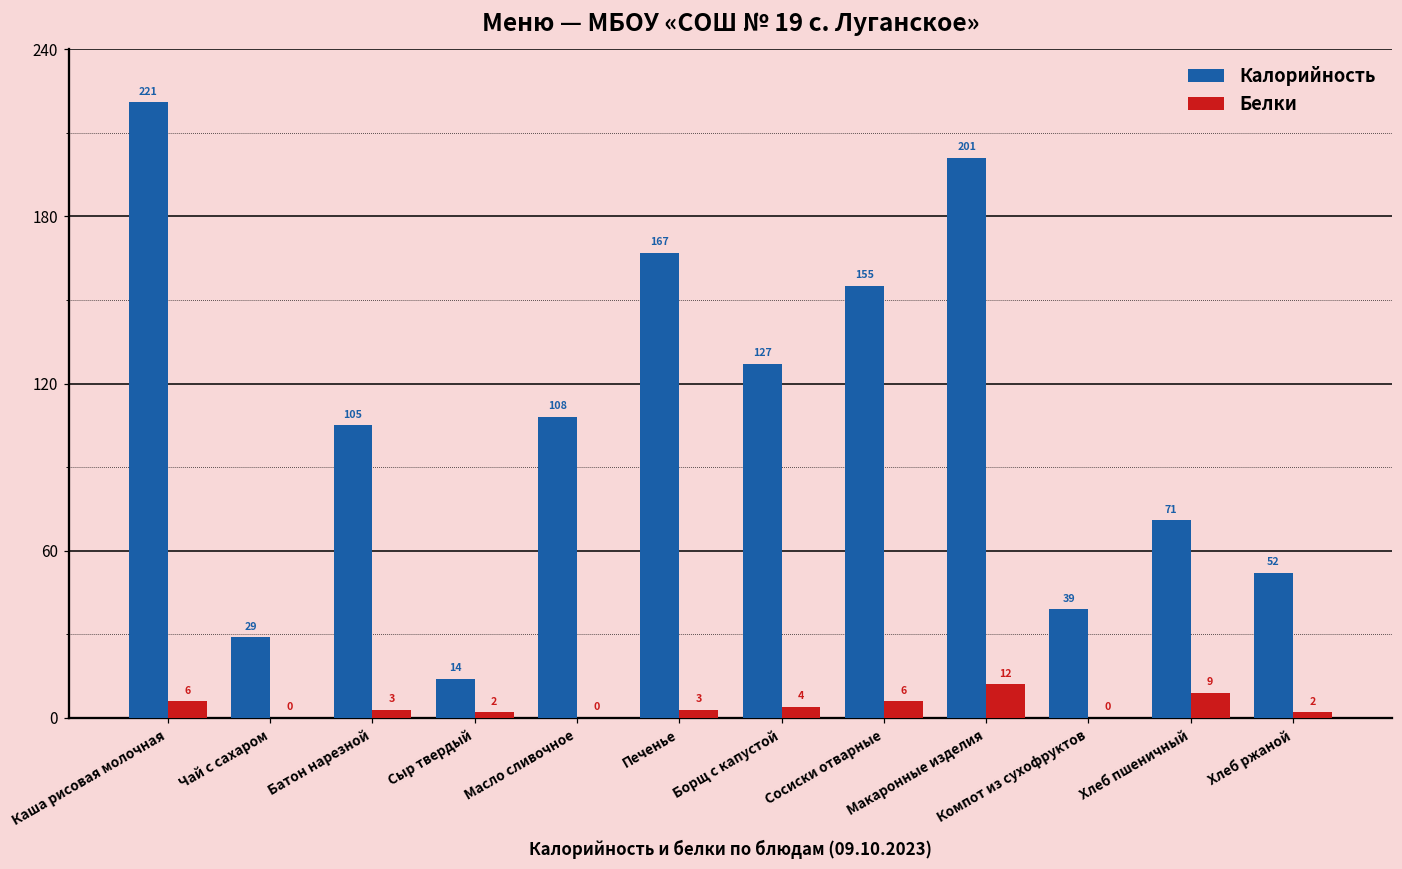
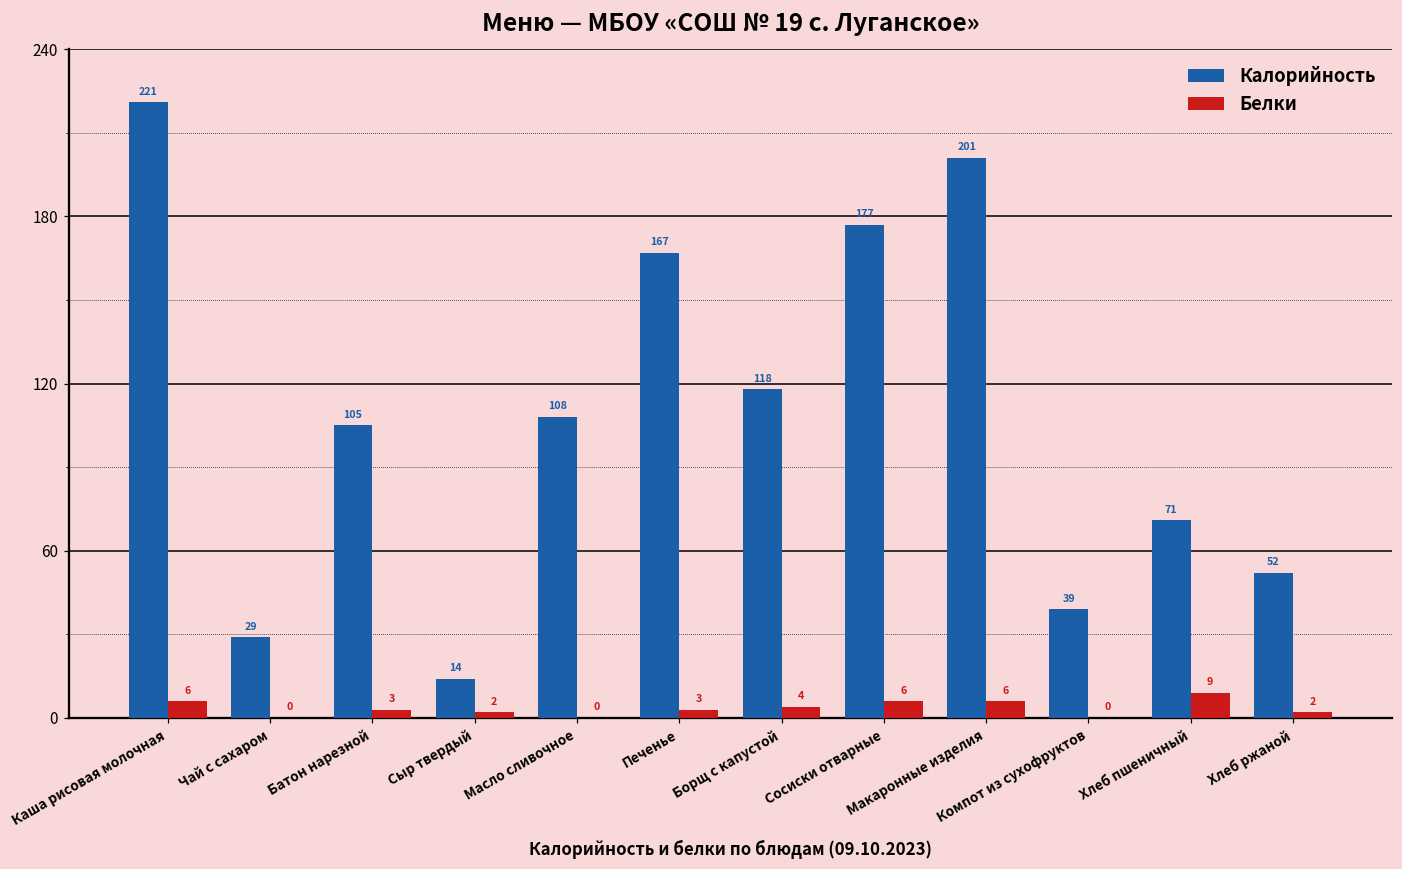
  {
    "Калорийность": {
      "Каша рисовая молочная": 221,
      "Чай с сахаром": 29,
      "Батон нарезной": 105,
      "Сыр твердый": 14,
      "Масло сливочное": 108,
      "Печенье": 167,
-     "Борщ с капустой": 127,
-     "Сосиски отварные": 155,
+     "Борщ с капустой": 118,
+     "Сосиски отварные": 177,
      "Макаронные изделия": 201,
      "Компот из сухофруктов": 39,
      "Хлеб пшеничный": 71,
      "Хлеб ржаной": 52
    },
    "Белки": {
      "Каша рисовая молочная": 6,
      "Чай с сахаром": 0,
      "Батон нарезной": 3,
      "Сыр твердый": 2,
      "Масло сливочное": 0,
      "Печенье": 3,
      "Борщ с капустой": 4,
      "Сосиски отварные": 6,
-     "Макаронные изделия": 12,
+     "Макаронные изделия": 6,
      "Компот из сухофруктов": 0,
      "Хлеб пшеничный": 9,
      "Хлеб ржаной": 2
    }
  }
